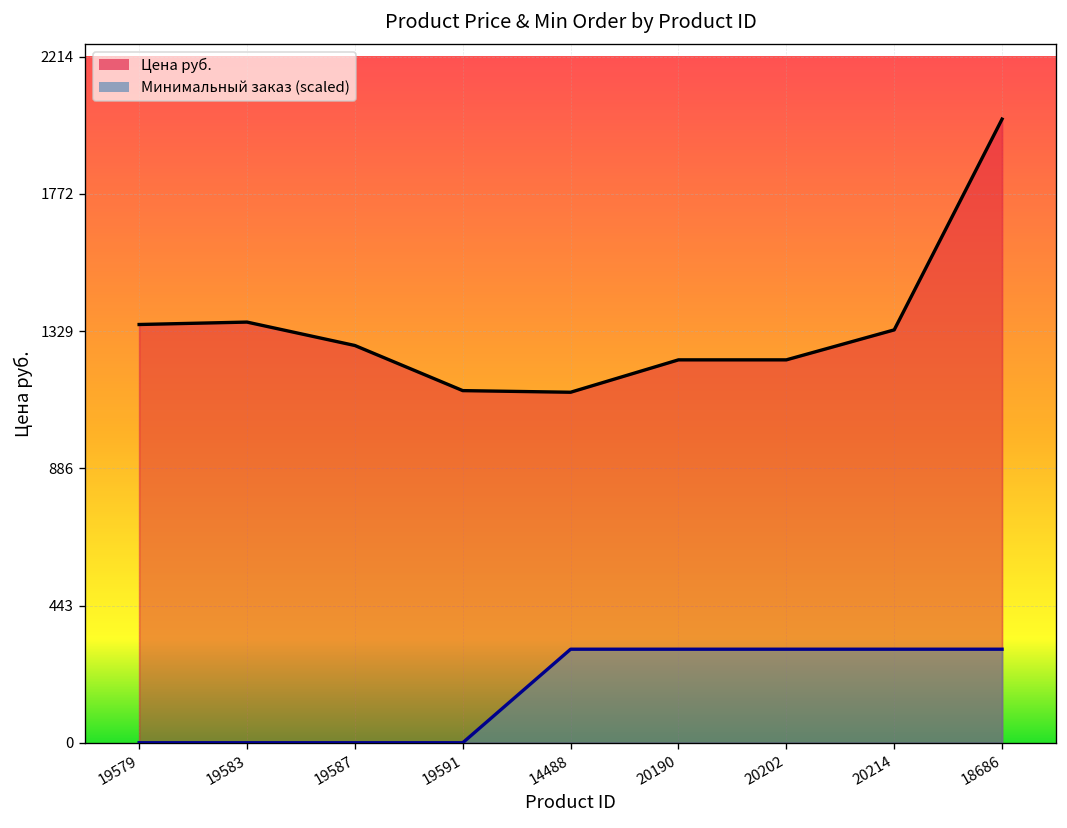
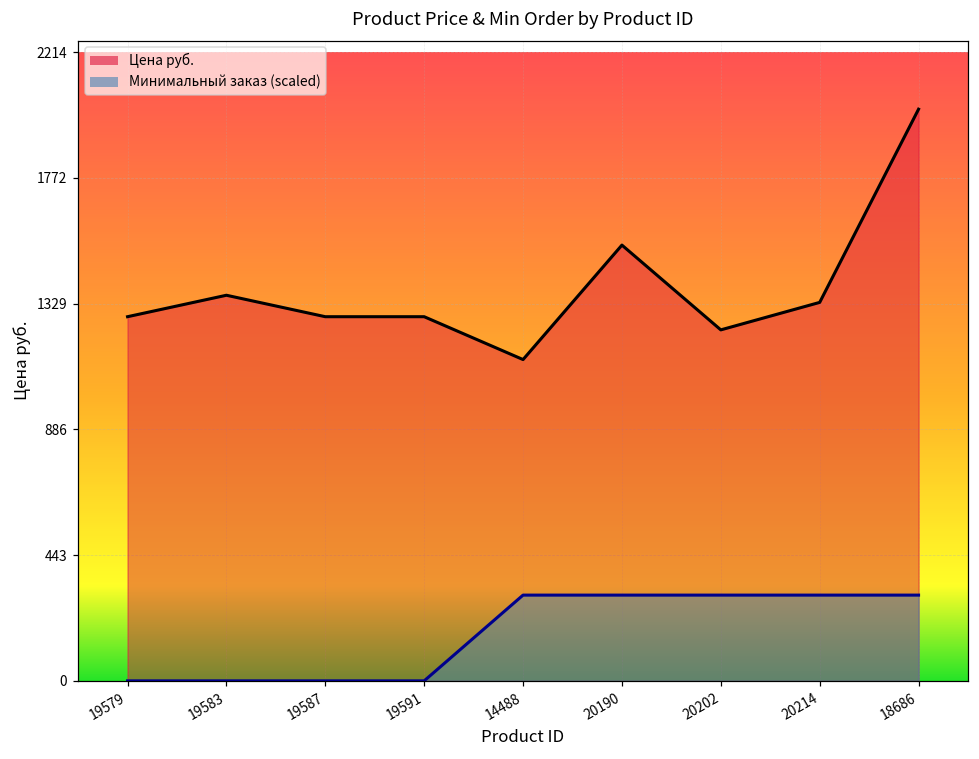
  {
    "Цена руб.": {
-     "19579": 1350,
+     "19579": 1280,
      "19583": 1360,
      "19587": 1280,
-     "19591": 1140,
+     "19591": 1280,
      "14488": 1130,
-     "20190": 1240,
+     "20190": 1530,
      "20202": 1240,
      "20214": 1330,
      "18686": 2010
    }
  }
